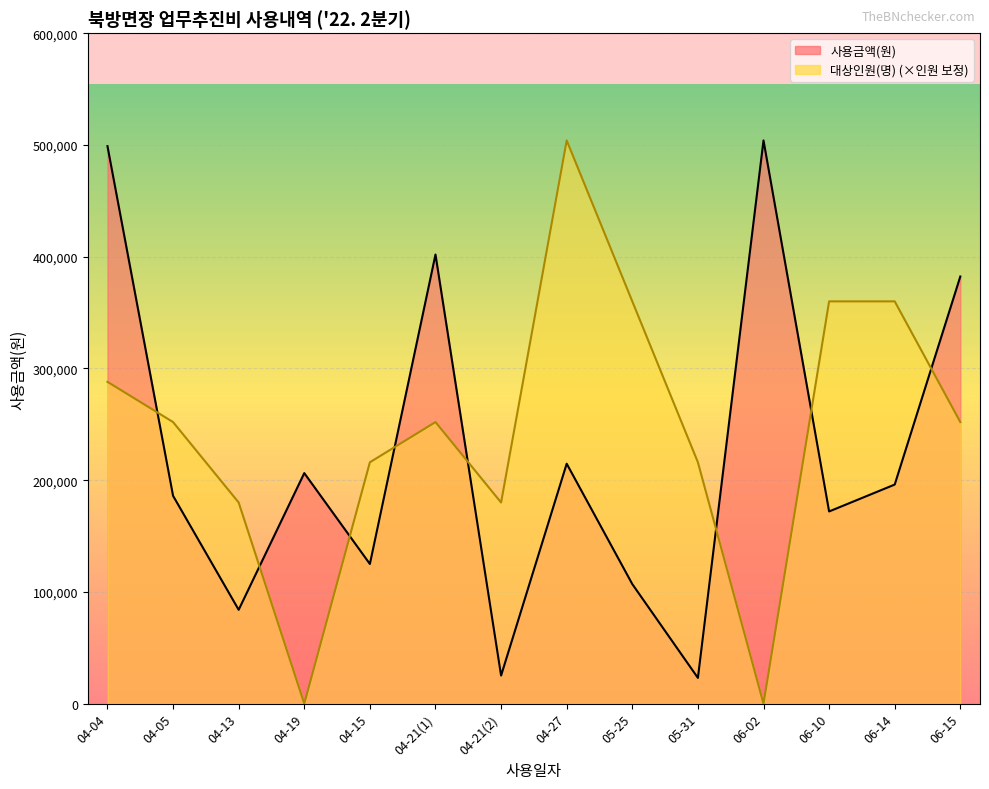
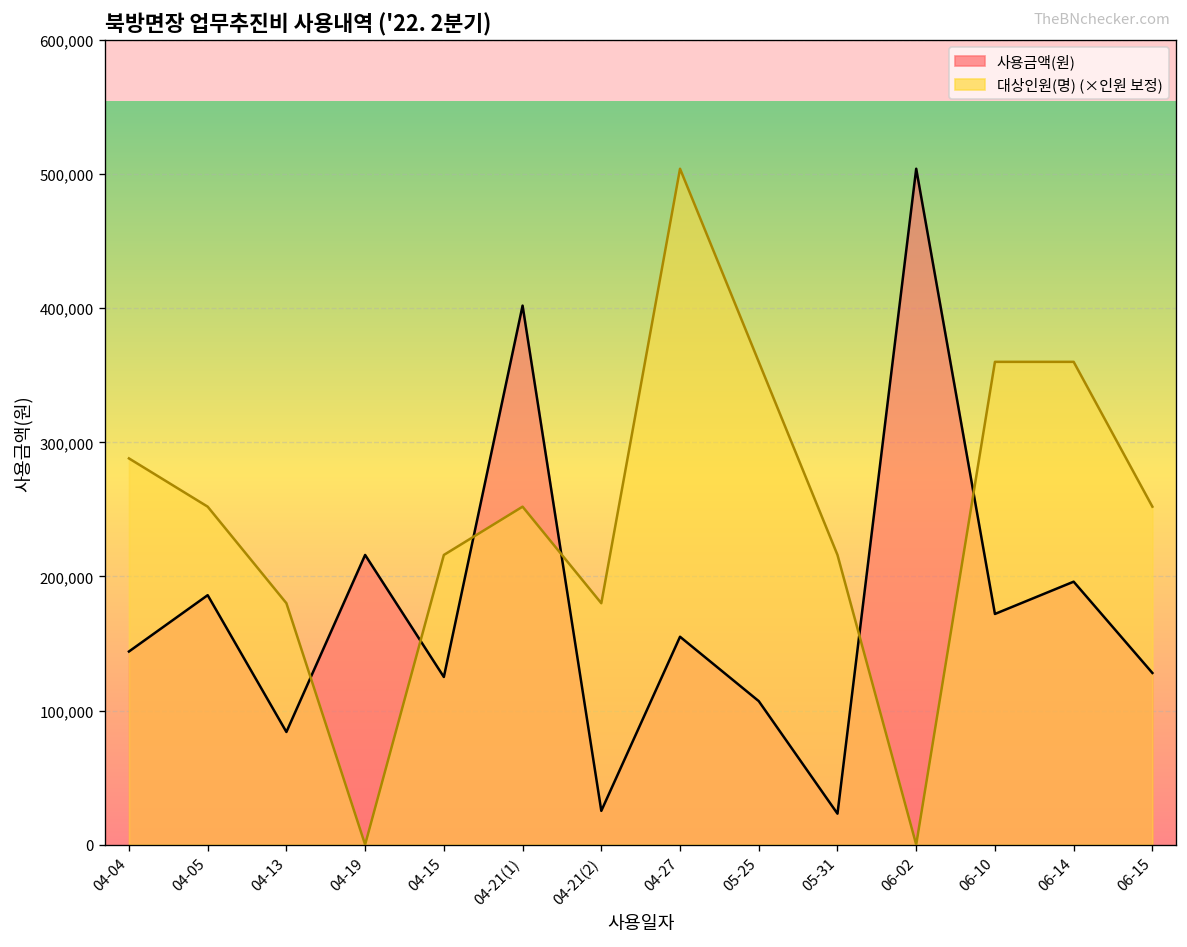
  {
    "사용금액(원)": {
-     "04-04": "499,000",
+     "04-04": "144,000",
      "04-05": "186,000",
      "04-13": "84,000",
-     "04-19": "206,000",
+     "04-19": "216,000",
      "04-15": "125,000",
      "04-21(1)": "402,000",
      "04-21(2)": "25,000",
-     "04-27": "215,000",
+     "04-27": "155,000",
      "05-25": "107,000",
      "05-31": "23,000",
      "06-02": "504,000",
      "06-10": "172,000",
      "06-14": "196,000",
-     "06-15": "382,000"
+     "06-15": "128,000"
    }
  }
